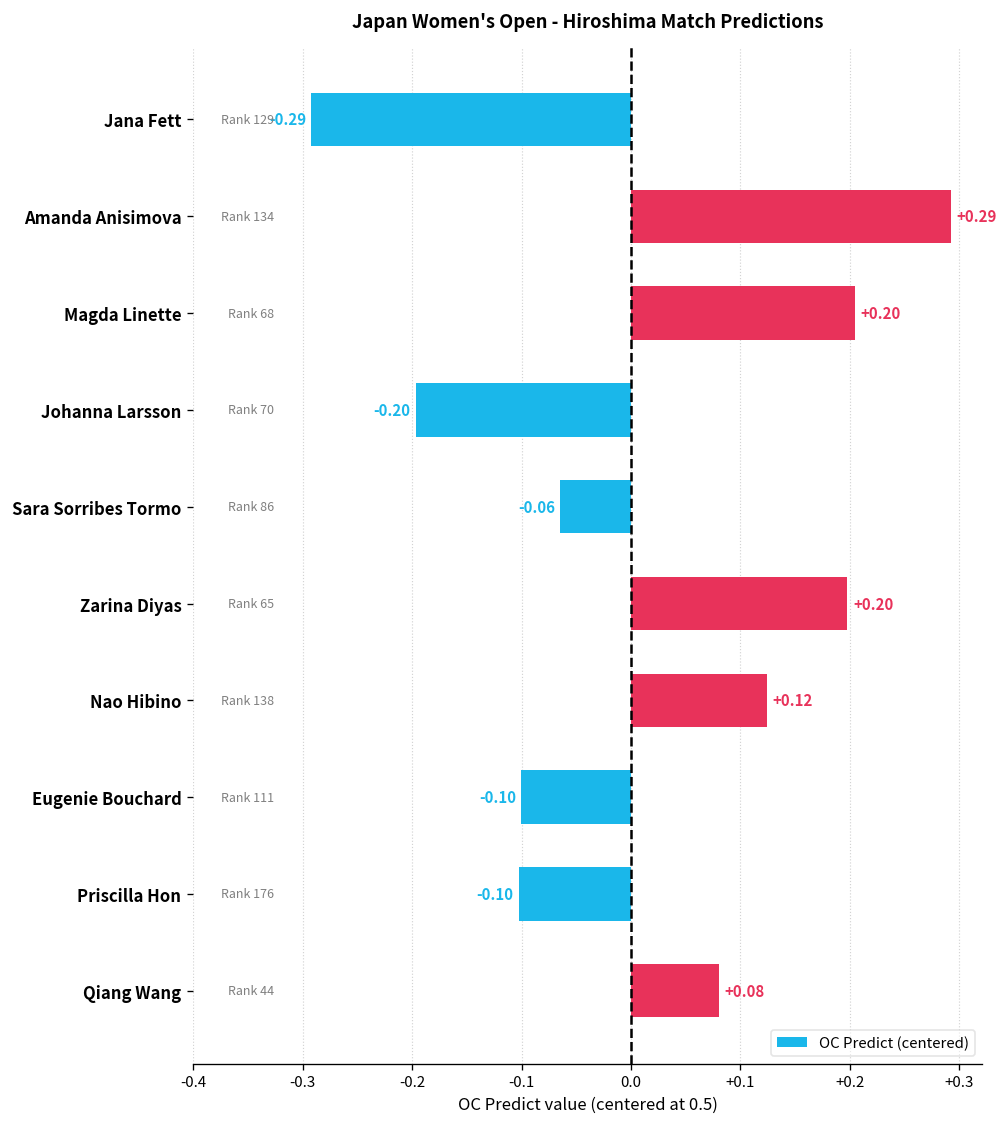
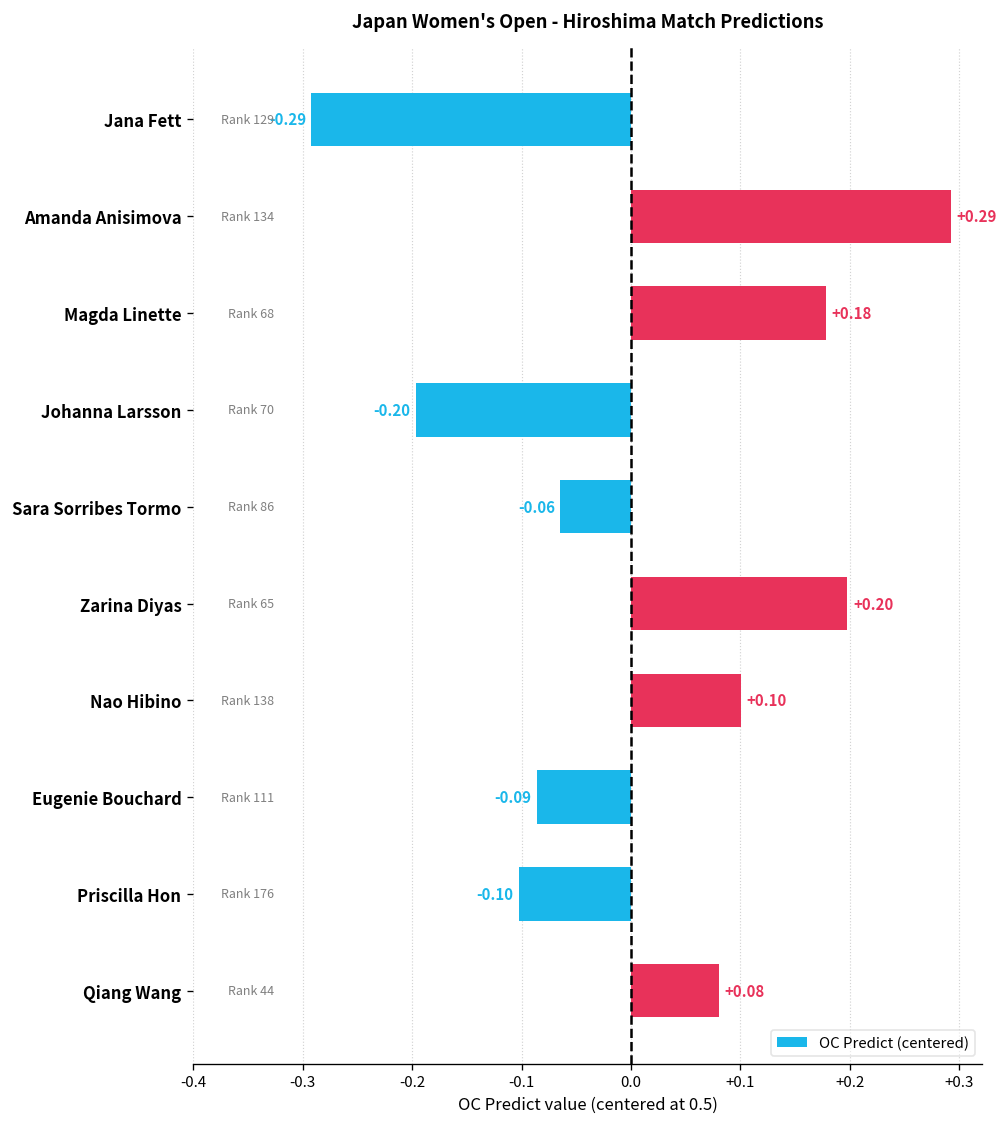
  {
    "Jana Fett": "-0.29",
    "Amanda Anisimova": "+0.29",
-   "Magda Linette": "+0.20",
+   "Magda Linette": "+0.18",
    "Johanna Larsson": "-0.20",
    "Sara Sorribes Tormo": "-0.06",
    "Zarina Diyas": "+0.20",
-   "Nao Hibino": "+0.12",
-   "Eugenie Bouchard": "-0.10",
+   "Nao Hibino": "+0.10",
+   "Eugenie Bouchard": "-0.09",
    "Priscilla Hon": "-0.10",
    "Qiang Wang": "+0.08"
  }
